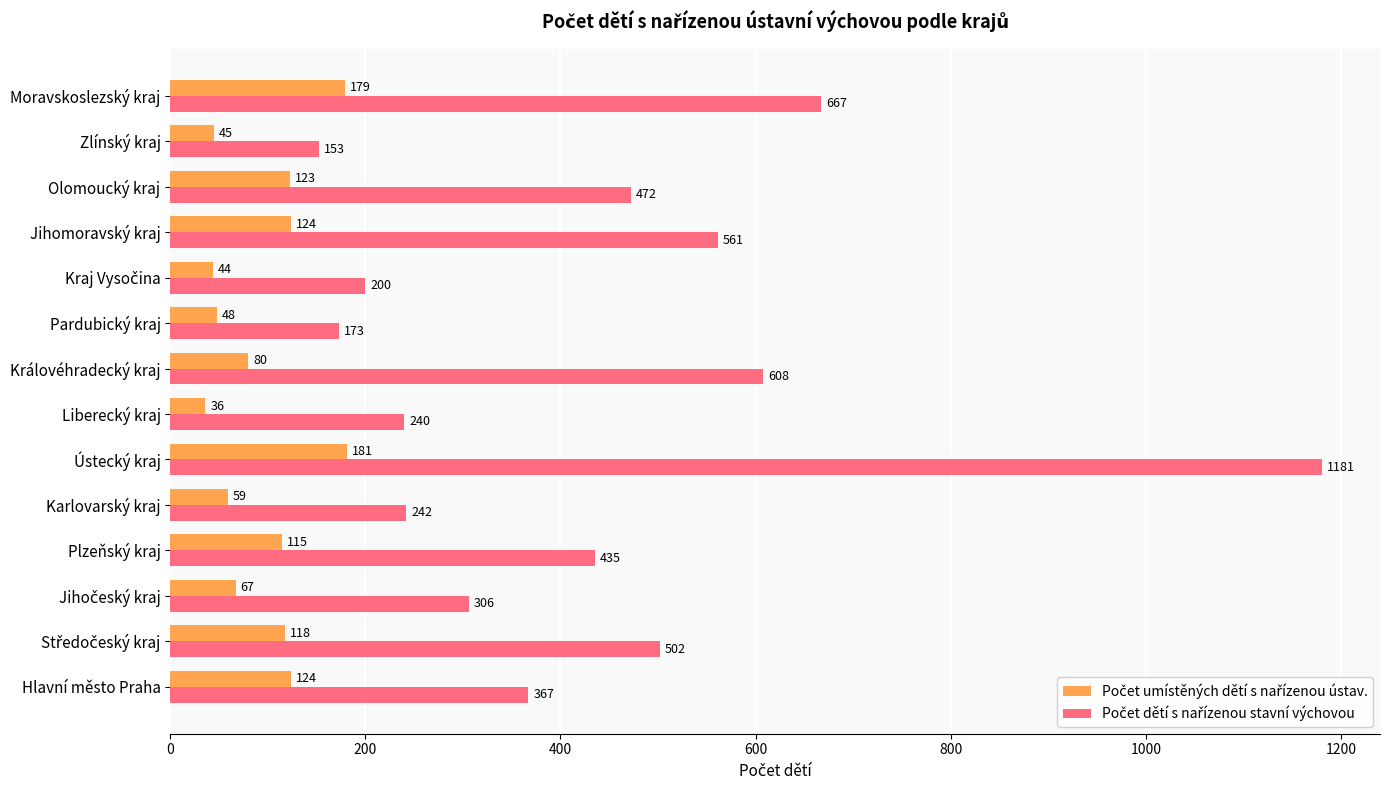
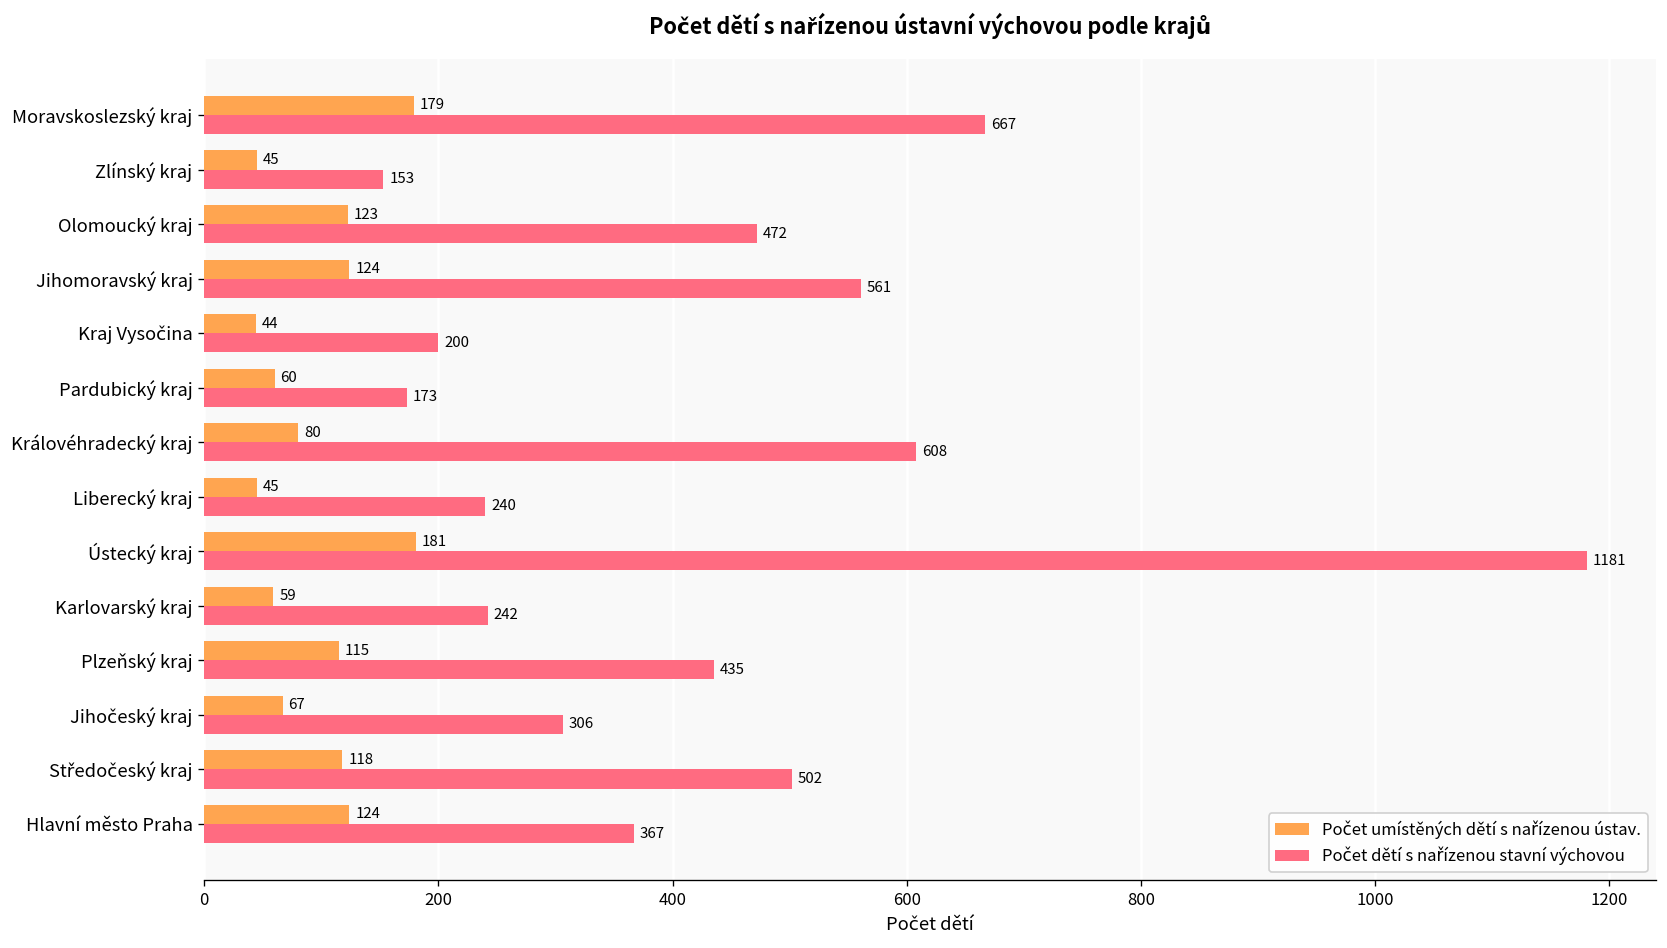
  {
    "Počet umístěných dětí s nařízenou ústav.": {
      "Moravskoslezský kraj": 179,
      "Zlínský kraj": 45,
      "Olomoucký kraj": 123,
      "Jihomoravský kraj": 124,
      "Kraj Vysočina": 44,
-     "Pardubický kraj": 48,
+     "Pardubický kraj": 60,
      "Královéhradecký kraj": 80,
-     "Liberecký kraj": 36,
+     "Liberecký kraj": 45,
      "Ústecký kraj": 181,
      "Karlovarský kraj": 59,
      "Plzeňský kraj": 115,
      "Jihočeský kraj": 67,
      "Středočeský kraj": 118,
      "Hlavní město Praha": 124
    },
    "Počet dětí s nařízenou stavní výchovou": {
      "Moravskoslezský kraj": 667,
      "Zlínský kraj": 153,
      "Olomoucký kraj": 472,
      "Jihomoravský kraj": 561,
      "Kraj Vysočina": 200,
      "Pardubický kraj": 173,
      "Královéhradecký kraj": 608,
      "Liberecký kraj": 240,
      "Ústecký kraj": 1181,
      "Karlovarský kraj": 242,
      "Plzeňský kraj": 435,
      "Jihočeský kraj": 306,
      "Středočeský kraj": 502,
      "Hlavní město Praha": 367
    }
  }
